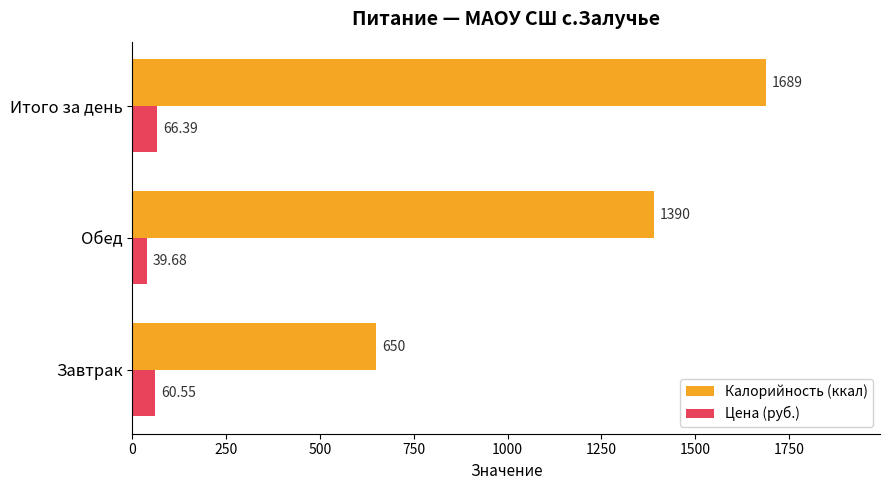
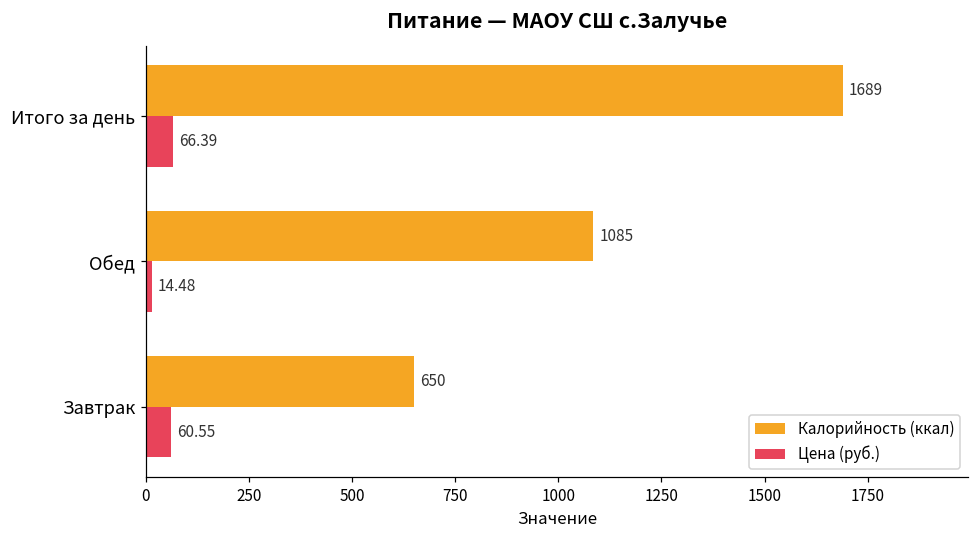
  {
    "Калорийность (ккал)": {
      "Итого за день": 1689,
-     "Обед": 1390,
+     "Обед": 1085,
      "Завтрак": 650
    },
    "Цена (руб.)": {
      "Итого за день": 66.39,
-     "Обед": 39.68,
+     "Обед": 14.48,
      "Завтрак": 60.55
    }
  }
